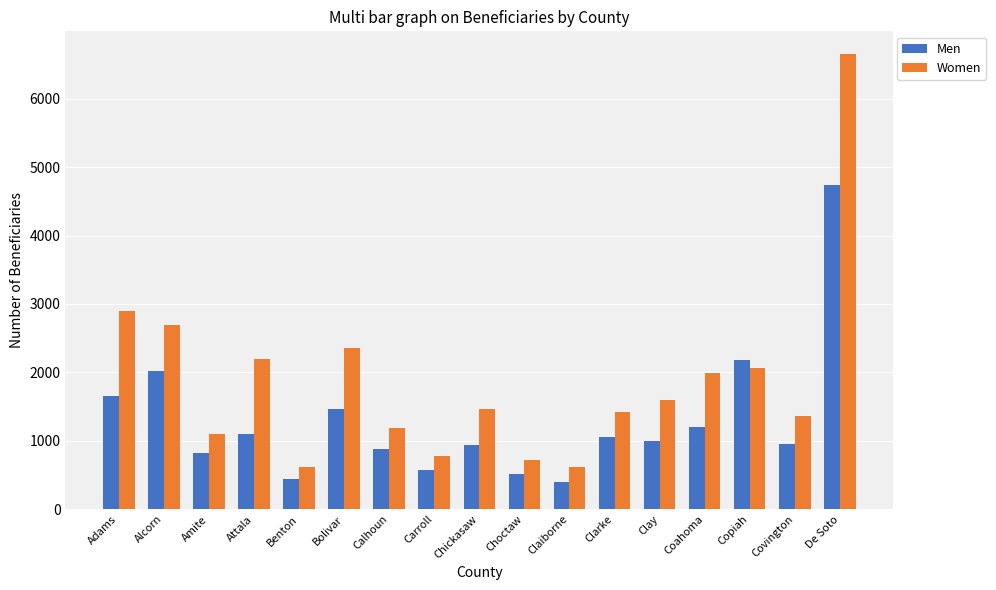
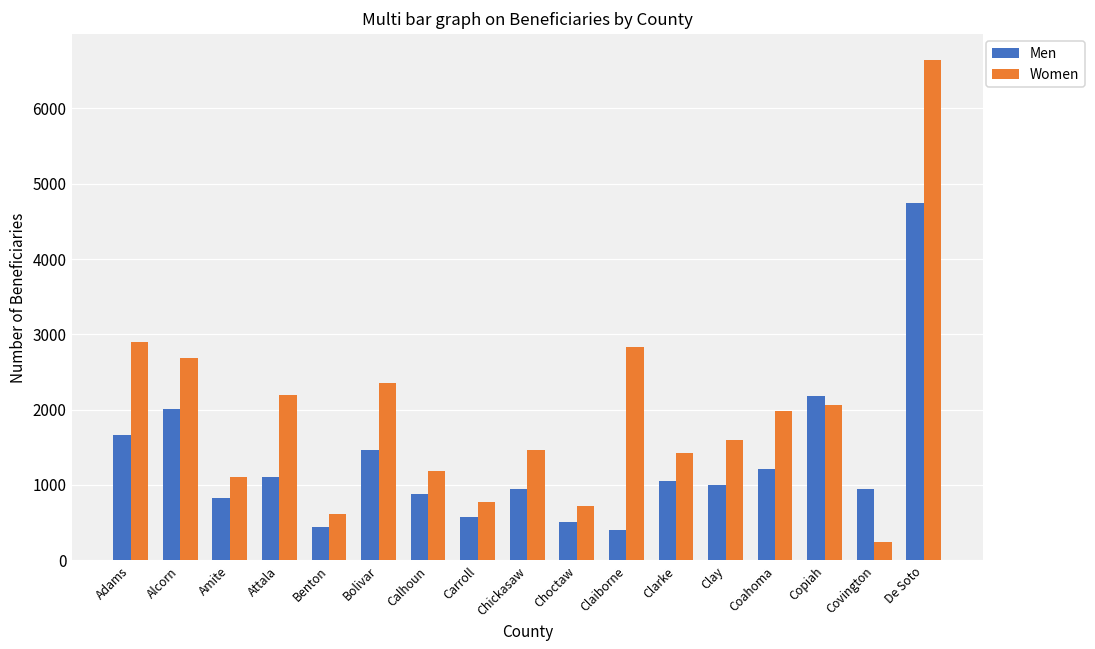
  {
    "Men": {
      "Adams": 1700,
      "Alcorn": 2000,
      "Amite": 800,
      "Attala": 1100,
      "Benton": 400,
      "Bolivar": 1500,
      "Calhoun": 900,
      "Carroll": 600,
      "Chickasaw": 900,
      "Choctaw": 500,
      "Claiborne": 400,
      "Clarke": 1100,
      "Clay": 1000,
      "Coahoma": 1200,
      "Copiah": 2200,
      "Covington": 1000,
      "De Soto": 4700
    },
    "Women": {
      "Adams": 2900,
      "Alcorn": 2700,
      "Amite": 1100,
      "Attala": 2200,
      "Benton": 600,
      "Bolivar": 2400,
      "Calhoun": 1200,
      "Carroll": 800,
      "Chickasaw": 1500,
      "Choctaw": 700,
-     "Claiborne": 600,
+     "Claiborne": 2800,
      "Clarke": 1400,
      "Clay": 1600,
      "Coahoma": 2000,
      "Copiah": 2100,
-     "Covington": 1400,
+     "Covington": 200,
      "De Soto": 6700
    }
  }
